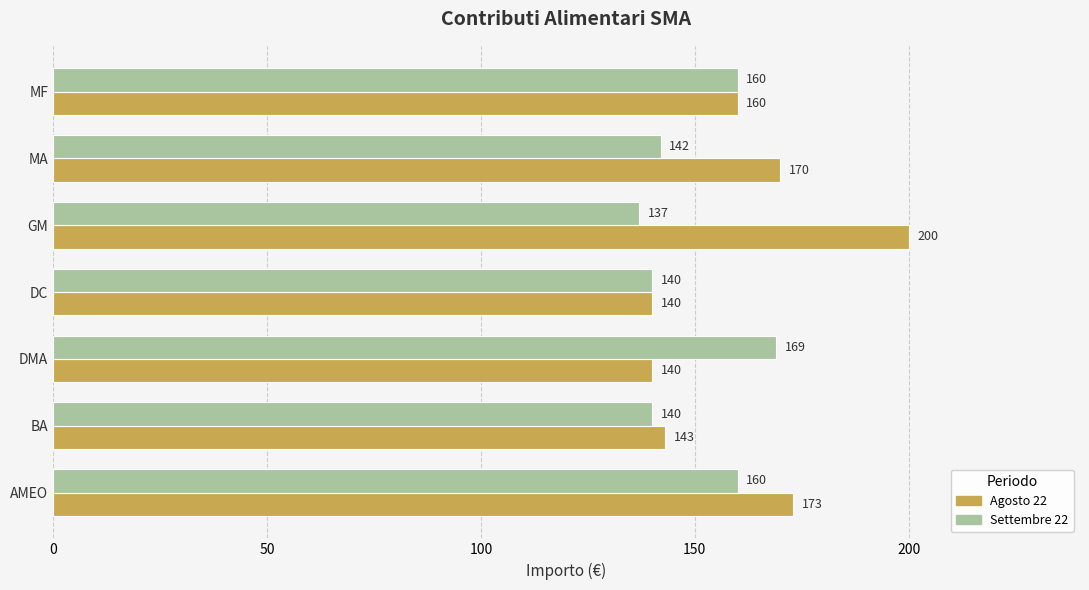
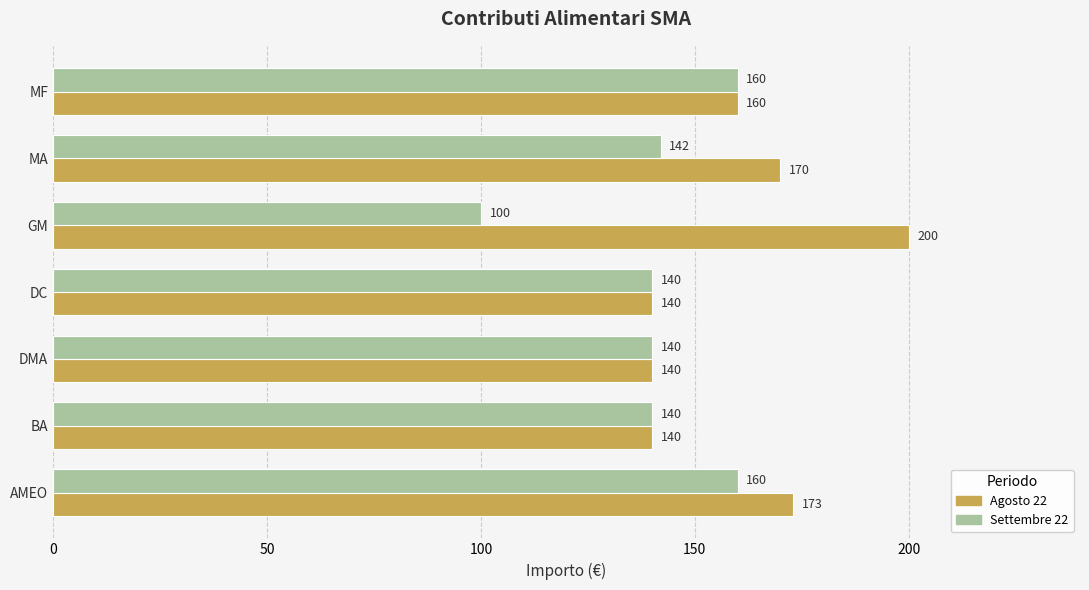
  {
    "Agosto 22": {
      "MF": 160,
      "MA": 170,
      "GM": 200,
      "DC": 140,
      "DMA": 140,
-     "BA": 143,
+     "BA": 140,
      "AMEO": 173
    },
    "Settembre 22": {
      "MF": 160,
      "MA": 142,
-     "GM": 137,
+     "GM": 100,
      "DC": 140,
-     "DMA": 169,
+     "DMA": 140,
      "BA": 140,
      "AMEO": 160
    }
  }
